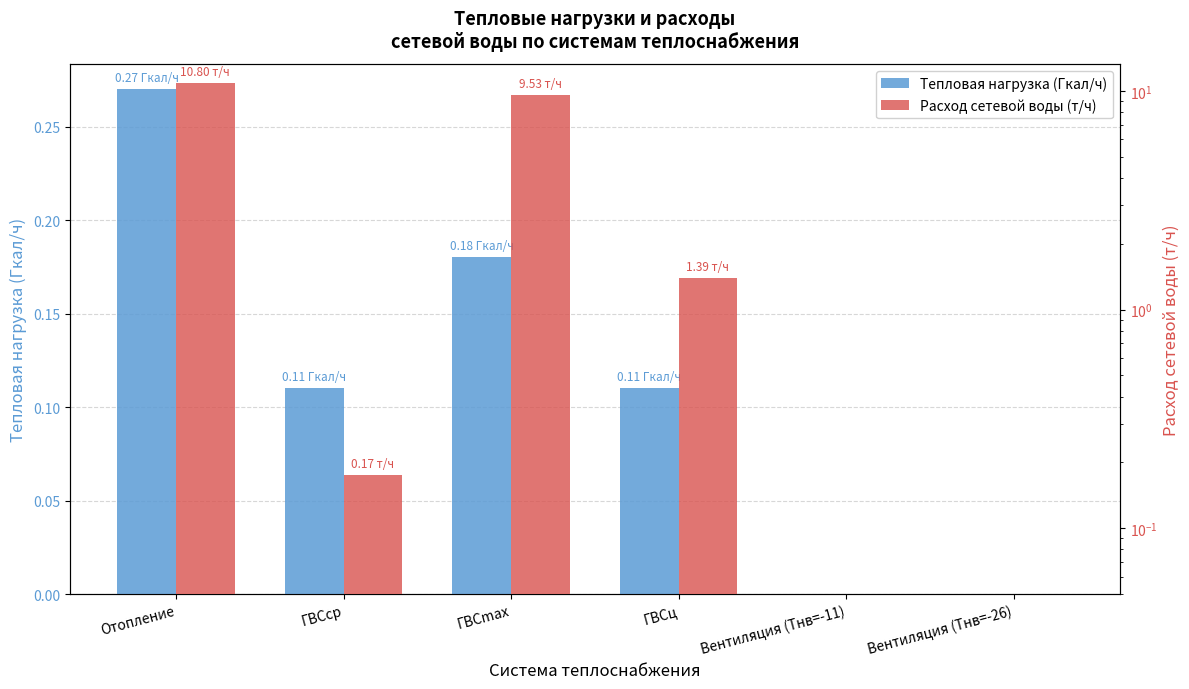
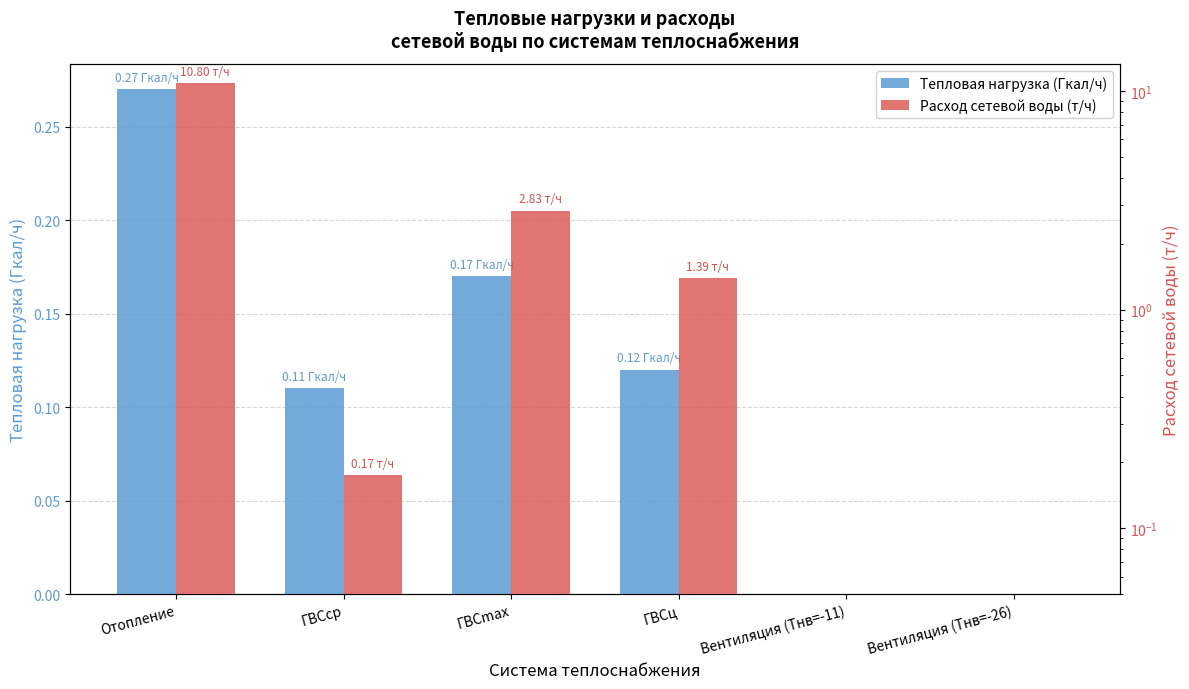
  {
    "Тепловая нагрузка (Гкал/ч)": {
      "Отопление": 0.27,
      "ГВСср": 0.11,
-     "ГВСmax": 0.18,
-     "ГВСц": 0.11
+     "ГВСmax": 0.17,
+     "ГВСц": 0.12
    },
    "Расход сетевой воды (т/ч)": {
      "Отопление": 10.80,
      "ГВСср": 0.17,
-     "ГВСmax": 9.53,
+     "ГВСmax": 2.83,
      "ГВСц": 1.39
    }
  }
